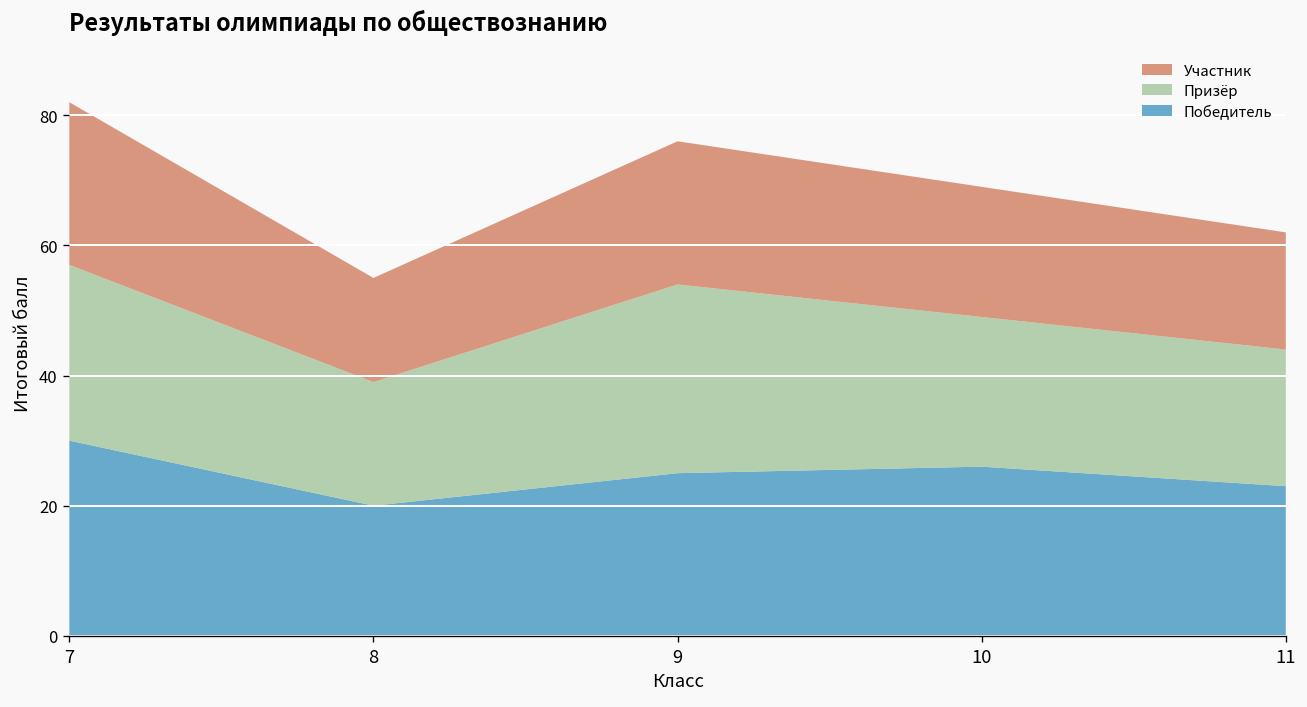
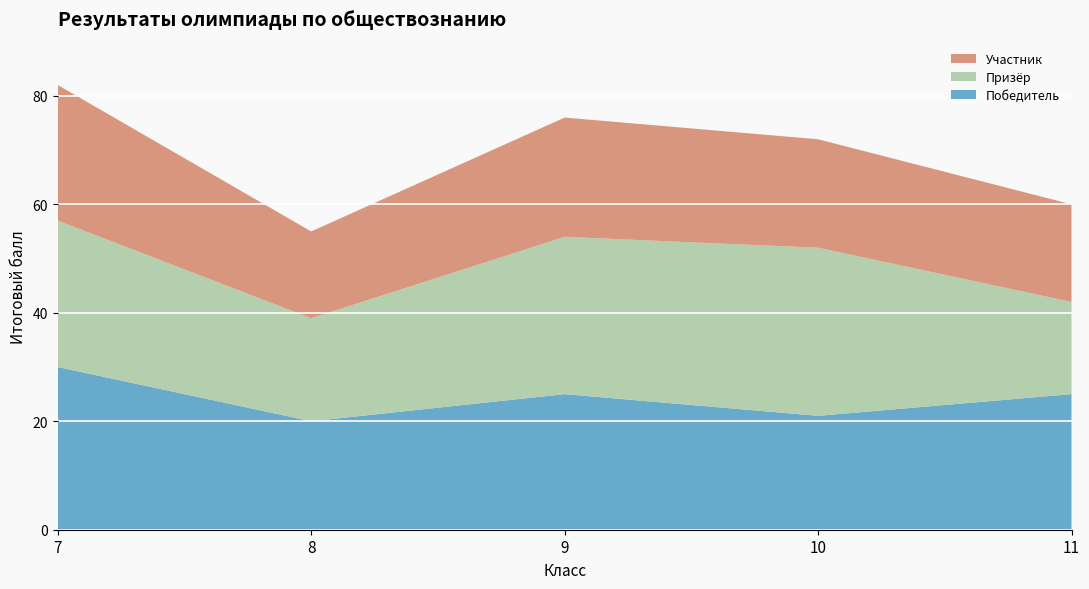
  {
    "Победитель": {
      "7": 30,
      "8": 20,
      "9": 25,
-     "10": 26,
-     "11": 23
+     "10": 21,
+     "11": 25
    },
    "Призёр": {
      "7": 27,
      "8": 19,
      "9": 29,
-     "10": 23,
-     "11": 21
+     "10": 31,
+     "11": 17
    },
    "Участник": {
      "7": 25,
      "8": 16,
      "9": 22,
      "10": 20,
      "11": 18
    }
  }
